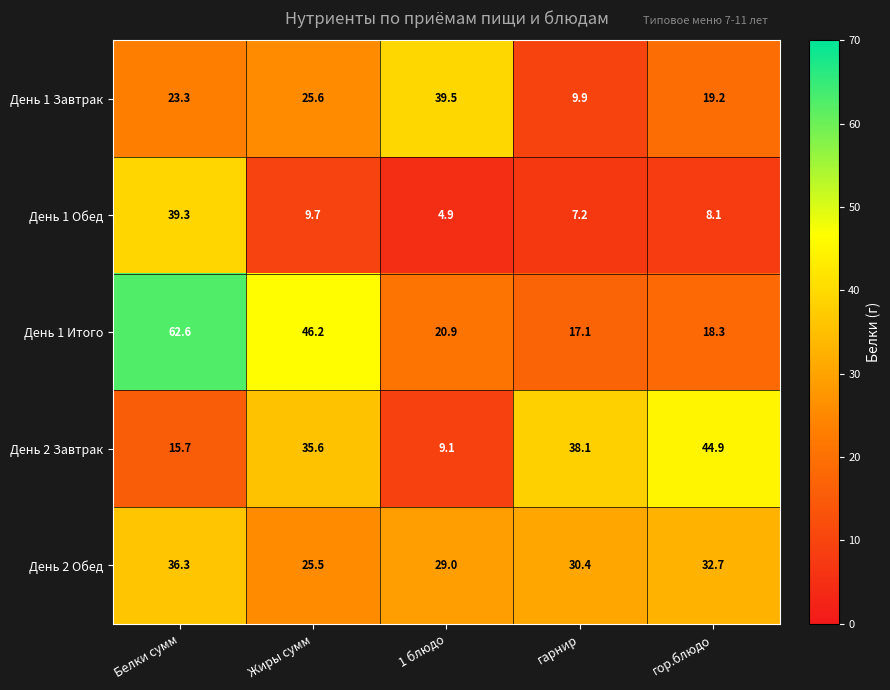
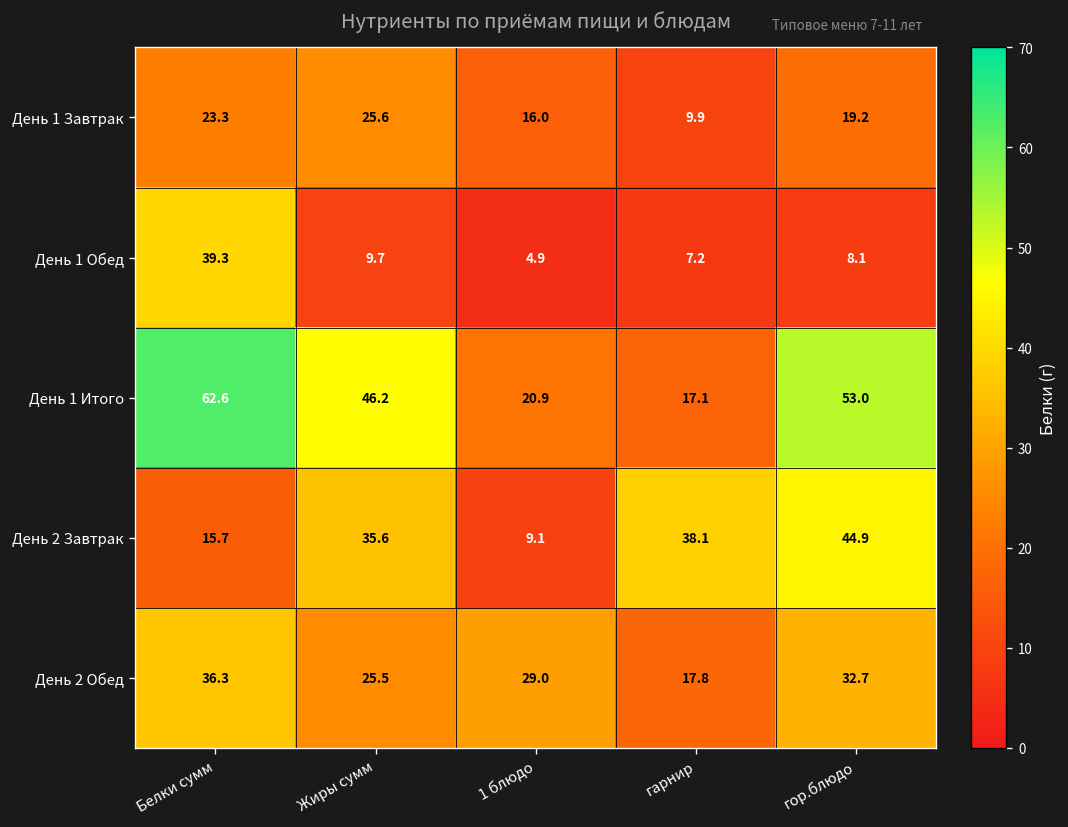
  {
    "День 1 Завтрак": {
      "Белки сумм": 23.3,
      "Жиры сумм": 25.6,
-     "1 блюдо": 39.5,
+     "1 блюдо": 16.0,
      "гарнир": 9.9,
      "гор.блюдо": 19.2
    },
    "День 1 Обед": {
      "Белки сумм": 39.3,
      "Жиры сумм": 9.7,
      "1 блюдо": 4.9,
      "гарнир": 7.2,
      "гор.блюдо": 8.1
    },
    "День 1 Итого": {
      "Белки сумм": 62.6,
      "Жиры сумм": 46.2,
      "1 блюдо": 20.9,
      "гарнир": 17.1,
-     "гор.блюдо": 18.3
+     "гор.блюдо": 53.0
    },
    "День 2 Завтрак": {
      "Белки сумм": 15.7,
      "Жиры сумм": 35.6,
      "1 блюдо": 9.1,
      "гарнир": 38.1,
      "гор.блюдо": 44.9
    },
    "День 2 Обед": {
      "Белки сумм": 36.3,
      "Жиры сумм": 25.5,
      "1 блюдо": 29.0,
-     "гарнир": 30.4,
+     "гарнир": 17.8,
      "гор.блюдо": 32.7
    }
  }
